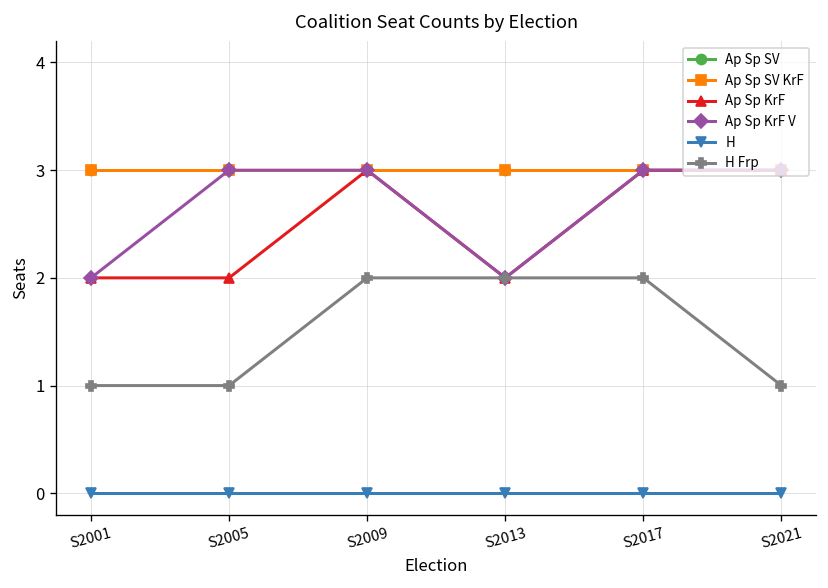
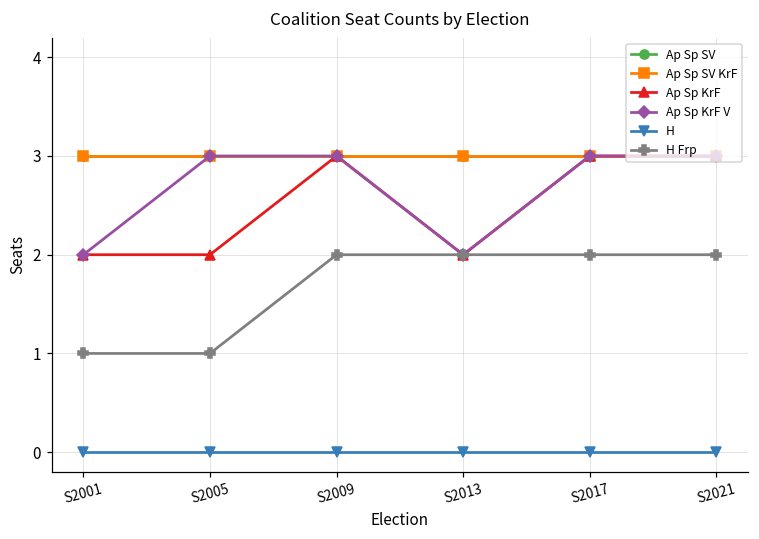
  {
    "Ap Sp SV KrF": {
      "S2001": 3,
      "S2013": 3
    },
    "Ap Sp KrF": {
      "S2005": 2
    },
    "H": {
      "S2001": 0,
      "S2005": 0,
      "S2009": 0,
      "S2013": 0,
      "S2017": 0,
      "S2021": 0
    },
    "H Frp": {
      "S2001": 1,
      "S2005": 1,
      "S2009": 2,
      "S2017": 2,
-     "S2021": 1
+     "S2021": 2
    }
  }
